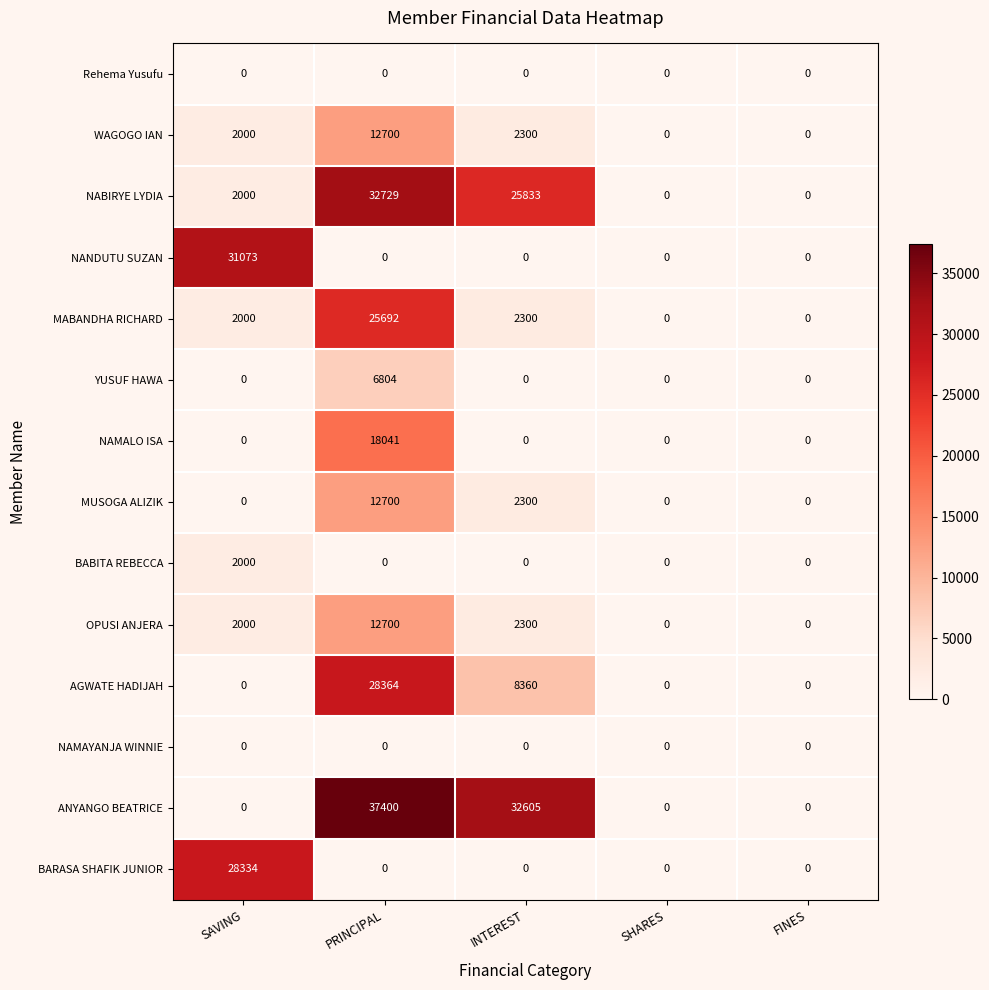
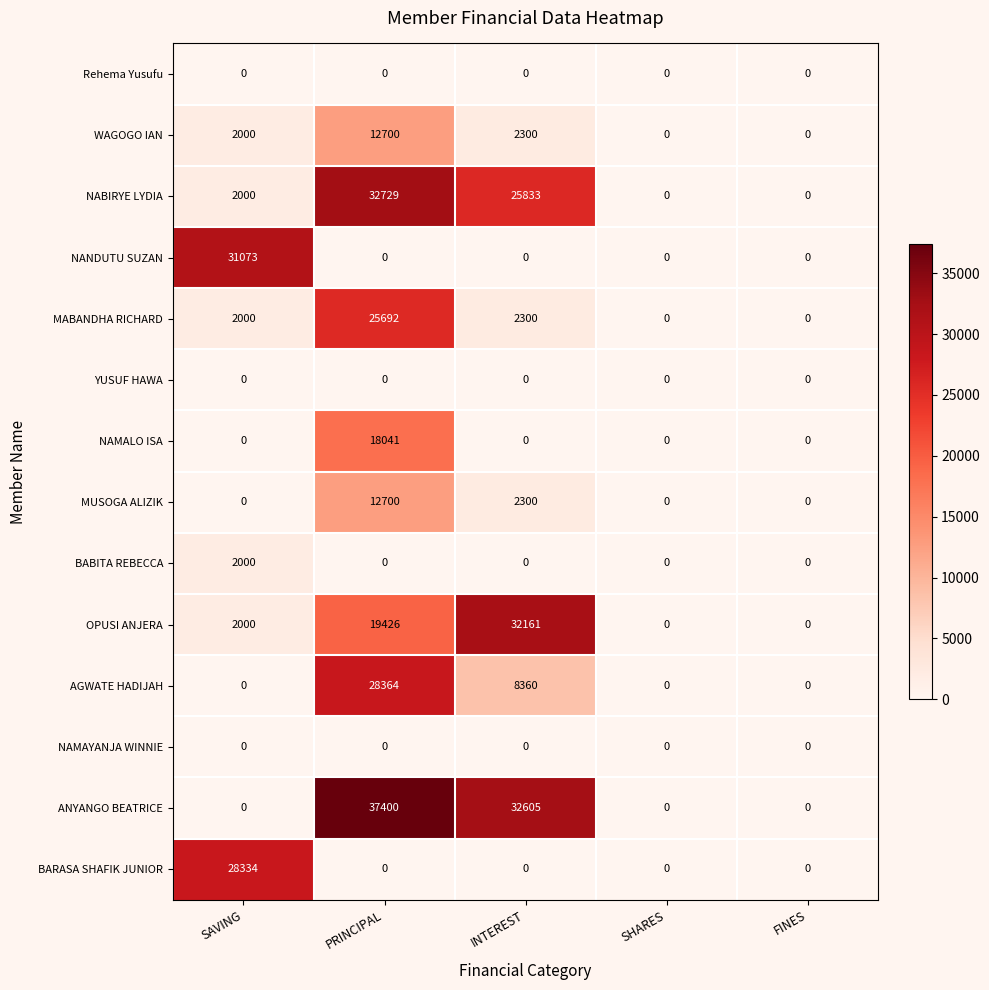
  {
    "Rehema Yusufu": {
      "SAVING": 0,
      "PRINCIPAL": 0,
      "INTEREST": 0,
      "SHARES": 0,
      "FINES": 0
    },
    "WAGOGO IAN": {
      "SAVING": 2000,
      "PRINCIPAL": 12700,
      "INTEREST": 2300,
      "SHARES": 0,
      "FINES": 0
    },
    "NABIRYE LYDIA": {
      "SAVING": 2000,
      "PRINCIPAL": 32729,
      "INTEREST": 25833,
      "SHARES": 0,
      "FINES": 0
    },
    "NANDUTU SUZAN": {
      "SAVING": 31073,
      "PRINCIPAL": 0,
      "INTEREST": 0,
      "SHARES": 0,
      "FINES": 0
    },
    "MABANDHA RICHARD": {
      "SAVING": 2000,
      "PRINCIPAL": 25692,
      "INTEREST": 2300,
      "SHARES": 0,
      "FINES": 0
    },
    "YUSUF HAWA": {
      "SAVING": 0,
-     "PRINCIPAL": 6804,
+     "PRINCIPAL": 0,
      "INTEREST": 0,
      "SHARES": 0,
      "FINES": 0
    },
    "NAMALO ISA": {
      "SAVING": 0,
      "PRINCIPAL": 18041,
      "INTEREST": 0,
      "SHARES": 0,
      "FINES": 0
    },
    "MUSOGA ALIZIK": {
      "SAVING": 0,
      "PRINCIPAL": 12700,
      "INTEREST": 2300,
      "SHARES": 0,
      "FINES": 0
    },
    "BABITA REBECCA": {
      "SAVING": 2000,
      "PRINCIPAL": 0,
      "INTEREST": 0,
      "SHARES": 0,
      "FINES": 0
    },
    "OPUSI ANJERA": {
      "SAVING": 2000,
-     "PRINCIPAL": 12700,
-     "INTEREST": 2300,
+     "PRINCIPAL": 19426,
+     "INTEREST": 32161,
      "SHARES": 0,
      "FINES": 0
    },
    "AGWATE HADIJAH": {
      "SAVING": 0,
      "PRINCIPAL": 28364,
      "INTEREST": 8360,
      "SHARES": 0,
      "FINES": 0
    },
    "NAMAYANJA WINNIE": {
      "SAVING": 0,
      "PRINCIPAL": 0,
      "INTEREST": 0,
      "SHARES": 0,
      "FINES": 0
    },
    "ANYANGO BEATRICE": {
      "SAVING": 0,
      "PRINCIPAL": 37400,
      "INTEREST": 32605,
      "SHARES": 0,
      "FINES": 0
    },
    "BARASA SHAFIK JUNIOR": {
      "SAVING": 28334,
      "PRINCIPAL": 0,
      "INTEREST": 0,
      "SHARES": 0,
      "FINES": 0
    }
  }
